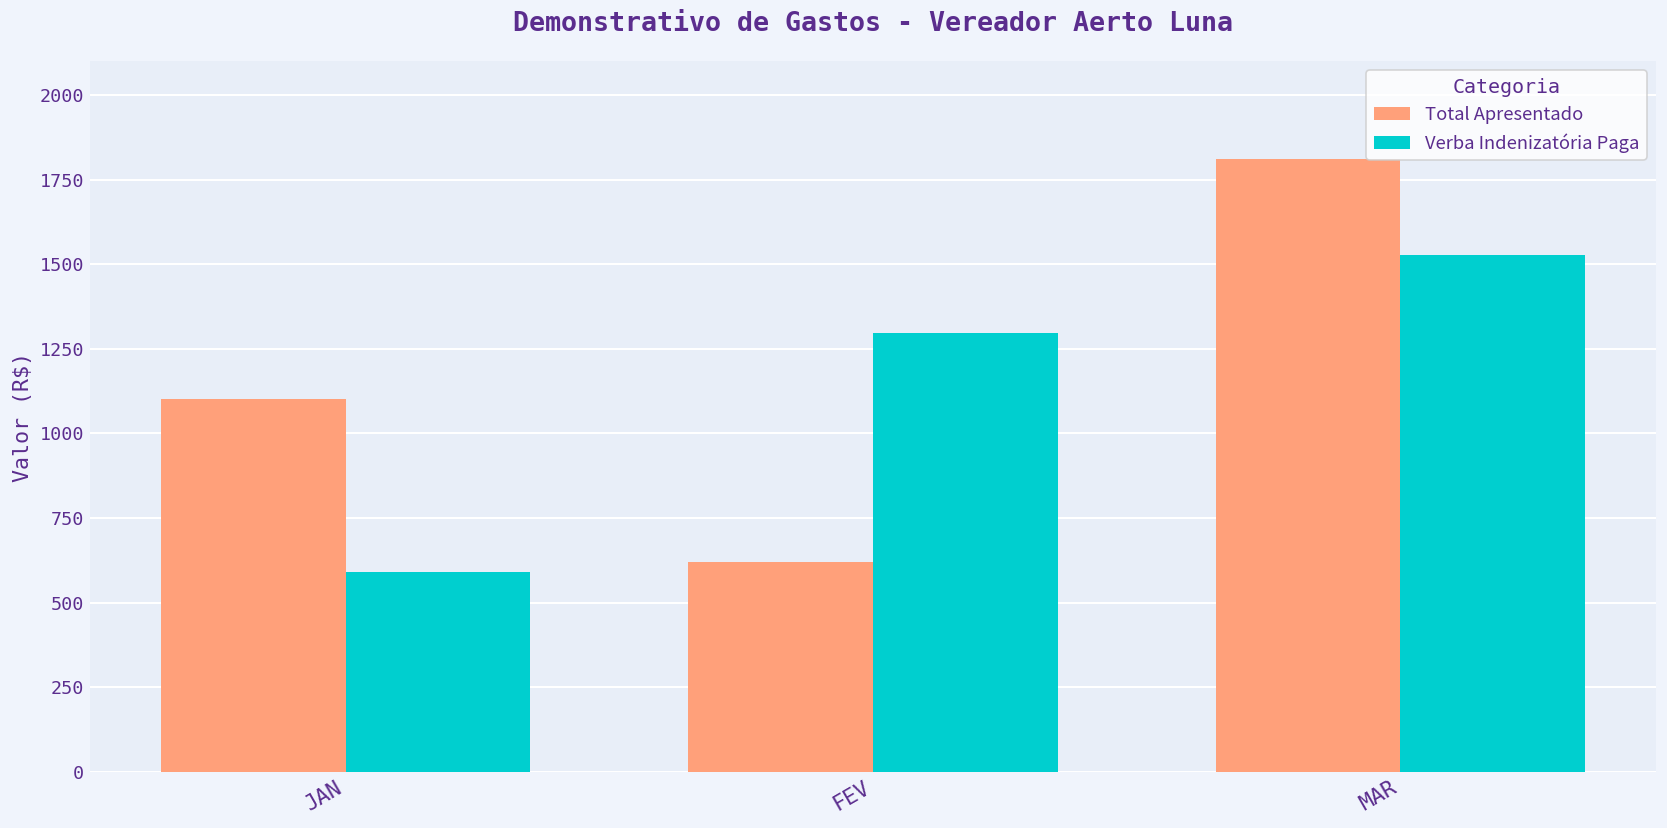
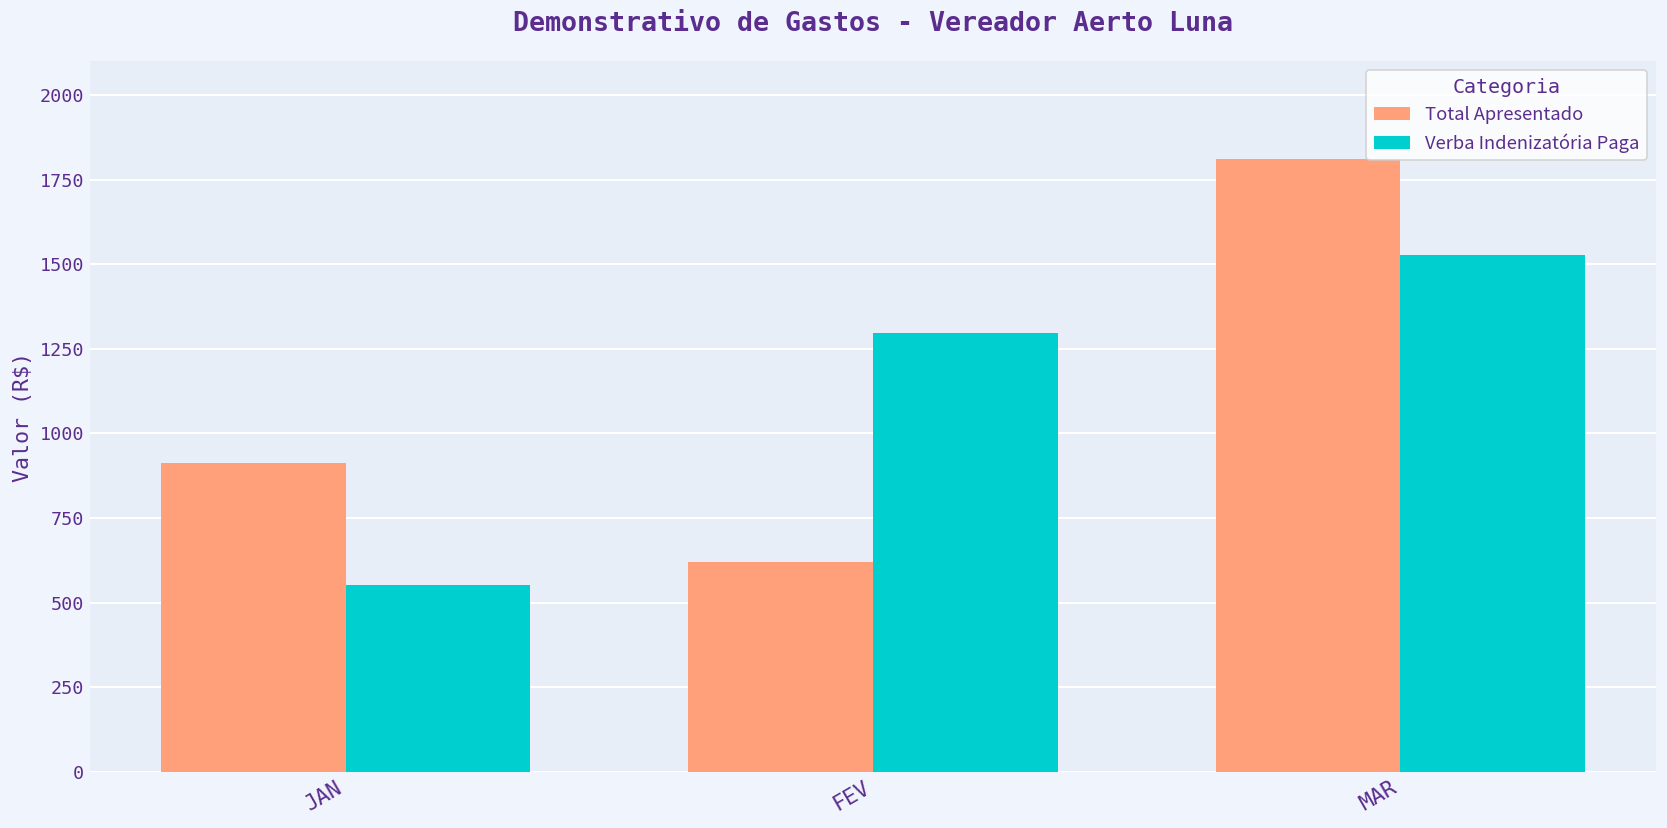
  {
    "Total Apresentado": {
-     "JAN": 1100,
+     "JAN": 910,
      "FEV": 620,
      "MAR": 1810
    },
    "Verba Indenizatória Paga": {
-     "JAN": 590,
+     "JAN": 550,
      "FEV": 1300,
      "MAR": 1530
    }
  }
